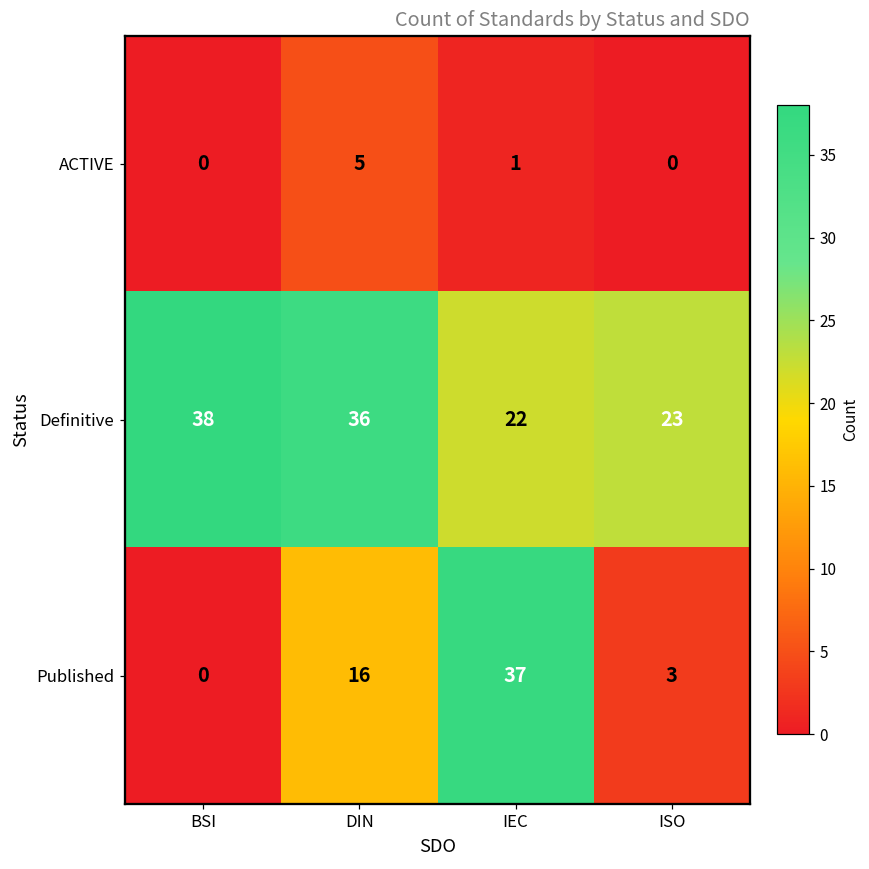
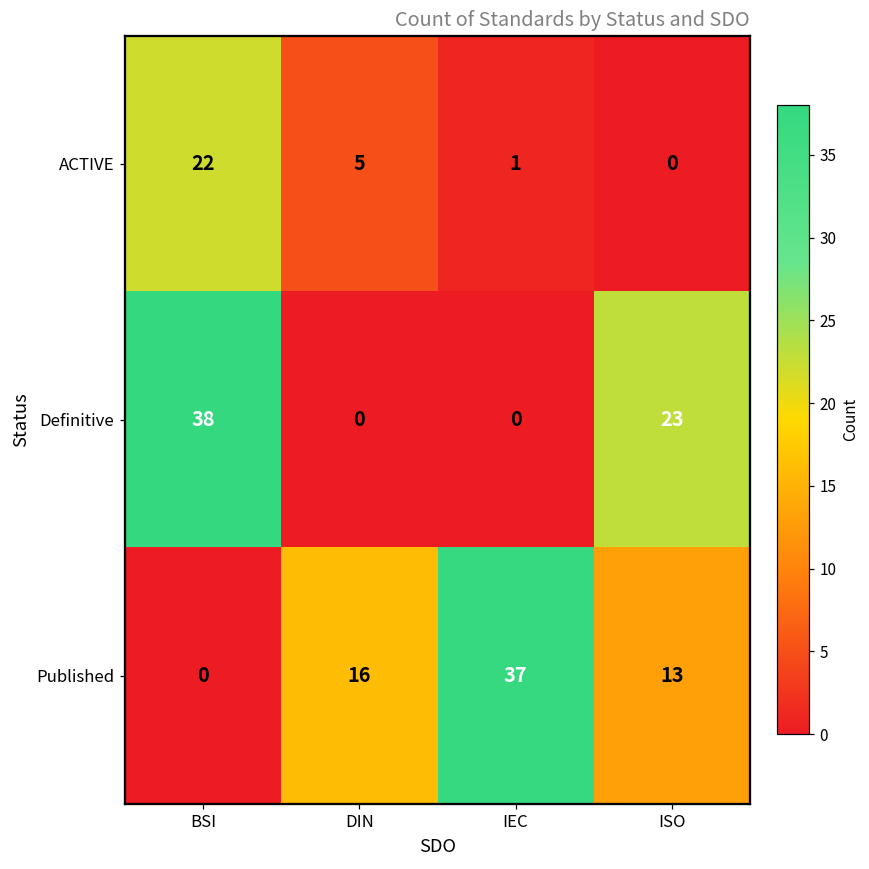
  {
    "ACTIVE": {
-     "BSI": 0,
+     "BSI": 22,
      "DIN": 5,
      "IEC": 1,
      "ISO": 0
    },
    "Definitive": {
      "BSI": 38,
-     "DIN": 36,
-     "IEC": 22,
+     "DIN": 0,
+     "IEC": 0,
      "ISO": 23
    },
    "Published": {
      "BSI": 0,
      "DIN": 16,
      "IEC": 37,
-     "ISO": 3
+     "ISO": 13
    }
  }
